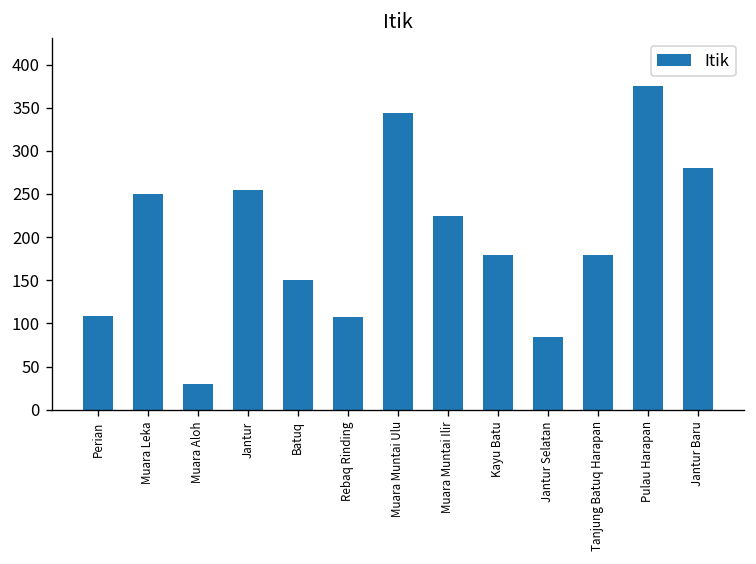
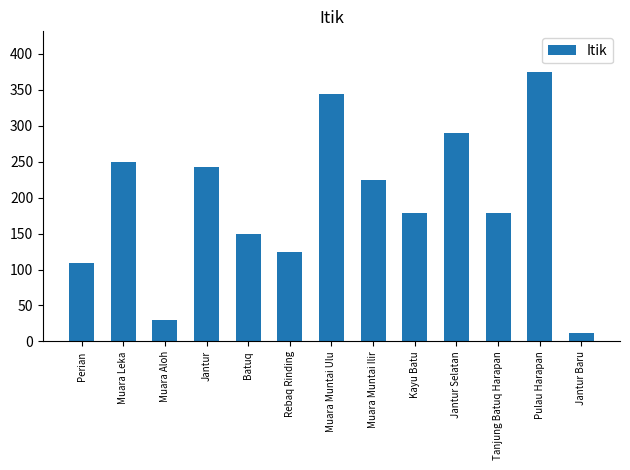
  {
    "Perian": 110,
    "Muara Leka": 250,
    "Muara Aloh": 30,
-   "Jantur": 260,
+   "Jantur": 240,
    "Batuq": 150,
-   "Rebaq Rinding": 110,
+   "Rebaq Rinding": 130,
    "Muara Muntai Ulu": 340,
    "Muara Muntai Ilir": 220,
    "Kayu Batu": 180,
-   "Jantur Selatan": 80,
+   "Jantur Selatan": 290,
    "Tanjung Batuq Harapan": 180,
    "Pulau Harapan": 380,
-   "Jantur Baru": 280
+   "Jantur Baru": 10
  }
